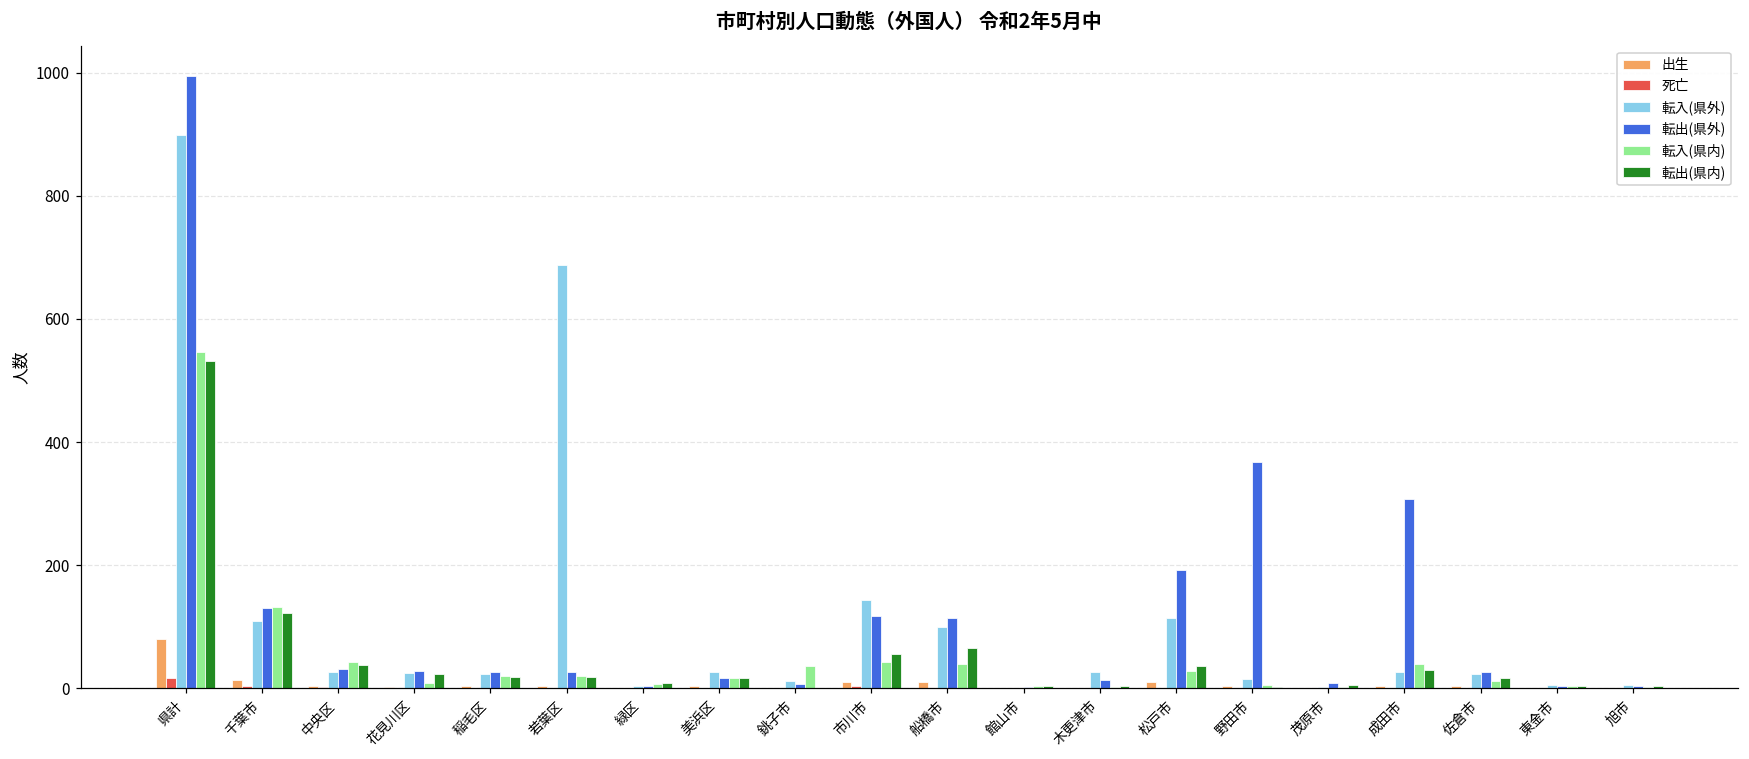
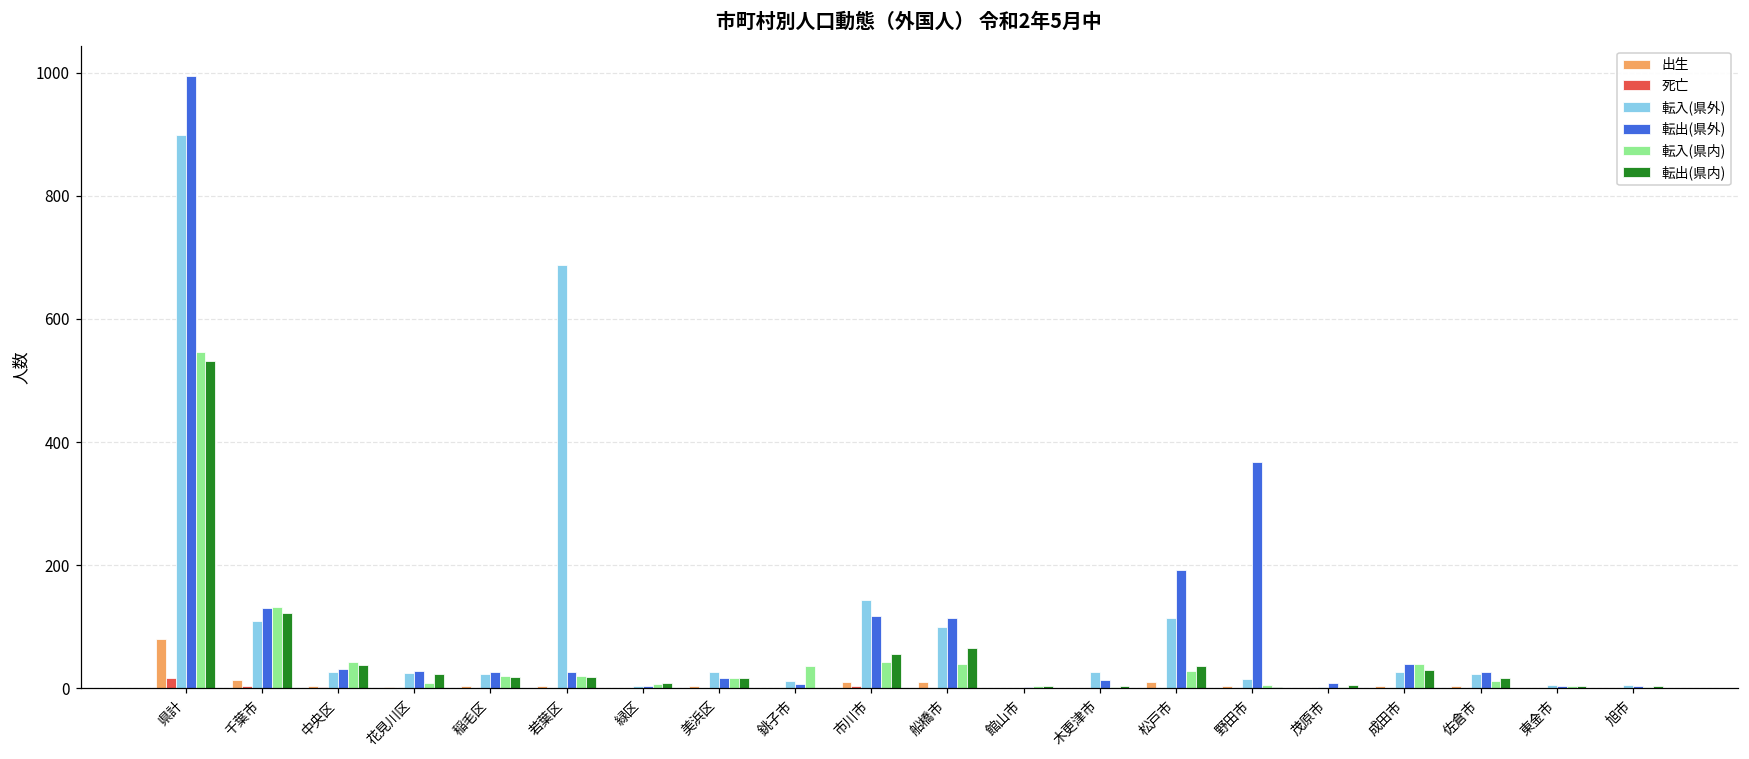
  {
    "出生": {
      "県計": 80,
      "千葉市": 10,
      "緑区": 0,
      "銚子市": 0,
      "市川市": 10,
      "船橋市": 10,
      "館山市": 0,
      "木更津市": 0,
      "松戸市": 10,
      "茂原市": 0,
      "旭市": 0
    },
    "死亡": {
      "県計": 20,
      "花見川区": 0,
      "稲毛区": 0,
      "緑区": 0,
      "銚子市": 0,
      "館山市": 0,
      "木更津市": 0,
      "松戸市": 0,
      "野田市": 0,
      "茂原市": 0,
      "成田市": 0,
      "佐倉市": 0,
      "東金市": 0,
      "旭市": 0
    },
    "転入(県外)": {
      "県計": 900,
      "千葉市": 110,
      "中央区": 30,
      "花見川区": 30,
      "稲毛区": 20,
      "若葉区": 690,
      "美浜区": 30,
      "銚子市": 10,
      "市川市": 140,
      "船橋市": 100,
      "館山市": 0,
      "木更津市": 30,
      "松戸市": 120,
      "野田市": 20,
      "成田市": 30,
      "佐倉市": 20,
      "東金市": 10,
      "旭市": 10
    },
    "転出(県外)": {
      "県計": 990,
      "千葉市": 130,
      "中央区": 30,
      "花見川区": 30,
      "稲毛区": 30,
      "若葉区": 30,
      "美浜区": 20,
      "銚子市": 10,
      "市川市": 120,
      "船橋市": 110,
      "木更津市": 10,
      "松戸市": 190,
      "野田市": 370,
      "茂原市": 10,
-     "成田市": 310,
+     "成田市": 40,
      "佐倉市": 30
    },
    "転入(県内)": {
      "県計": 550,
      "千葉市": 130,
      "中央区": 40,
      "花見川区": 10,
      "稲毛区": 20,
      "若葉区": 20,
      "緑区": 10,
      "美浜区": 20,
      "銚子市": 40,
      "市川市": 40,
      "船橋市": 40,
      "松戸市": 30,
      "野田市": 10,
      "成田市": 40,
      "佐倉市": 10
    },
    "転出(県内)": {
      "県計": 530,
      "千葉市": 120,
      "中央区": 40,
      "花見川区": 20,
      "稲毛区": 20,
      "若葉区": 20,
      "緑区": 10,
      "美浜区": 20,
      "銚子市": 0,
      "市川市": 60,
      "船橋市": 70,
      "松戸市": 40,
      "茂原市": 10,
      "成田市": 30,
      "佐倉市": 20
    }
  }
